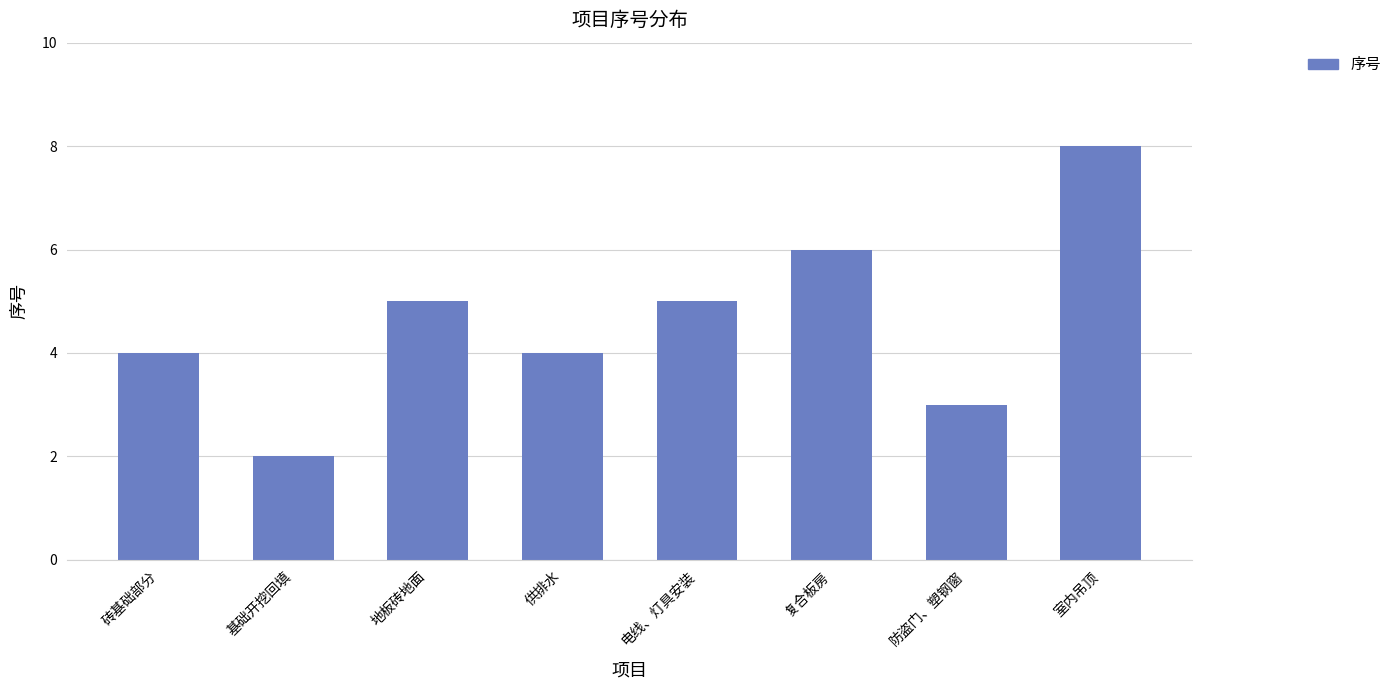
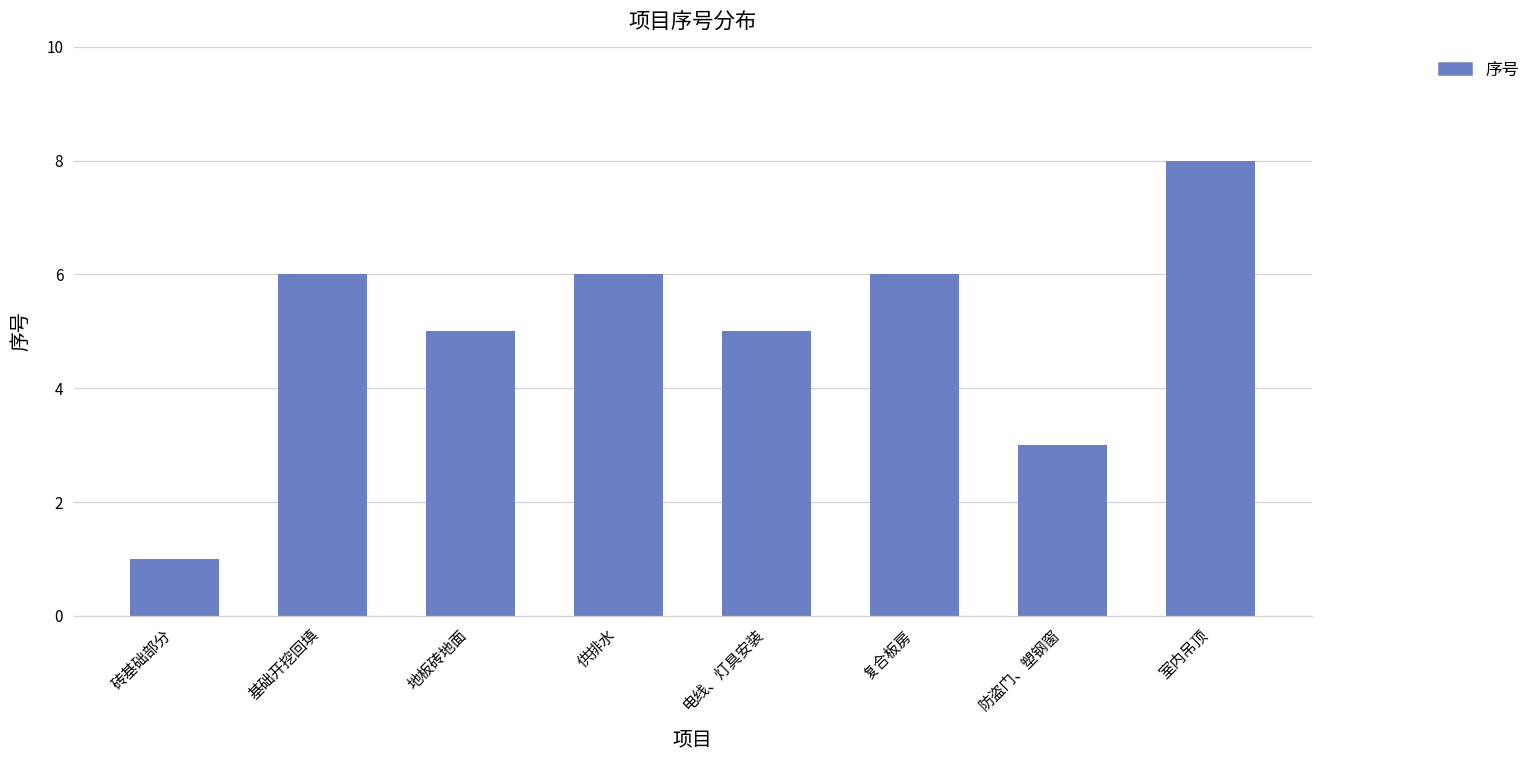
  {
-   "砖基础部分": 4,
-   "基础开挖回填": 2,
+   "砖基础部分": 1,
+   "基础开挖回填": 6,
    "地板砖地面": 5,
-   "供排水": 4,
+   "供排水": 6,
    "电线、灯具安装": 5,
    "复合板房": 6,
    "防盗门、塑钢窗": 3,
    "室内吊顶": 8
  }
